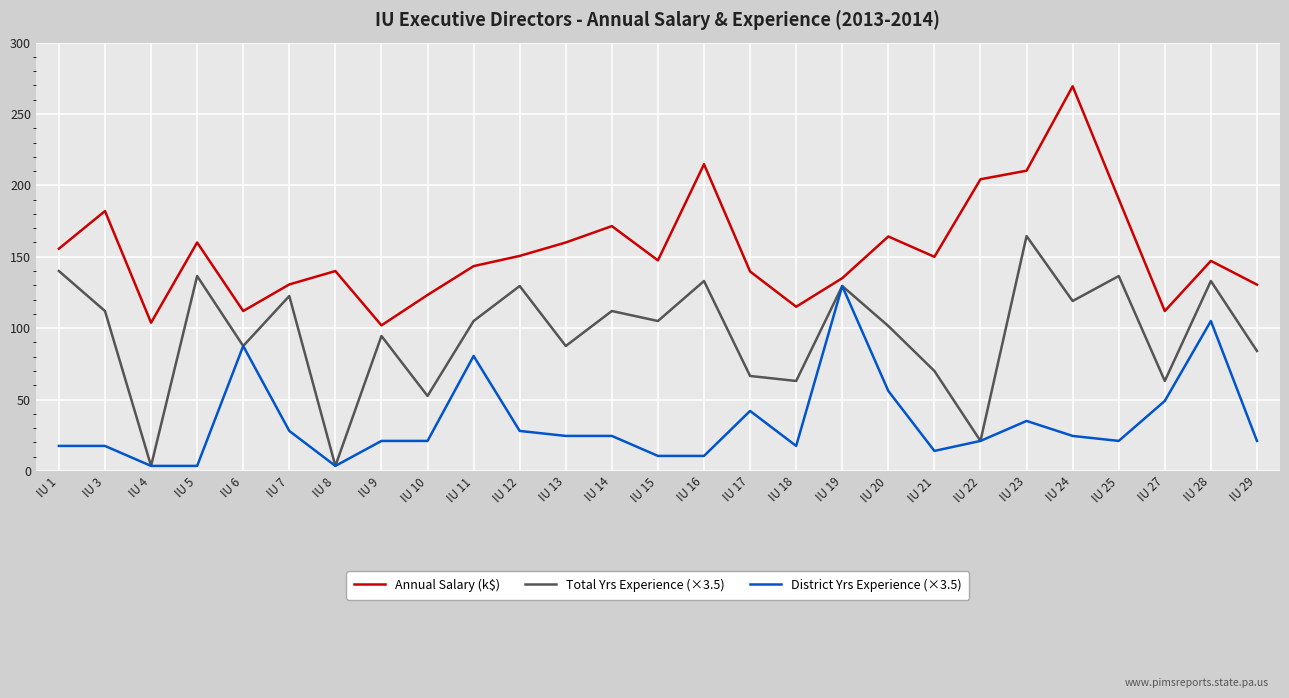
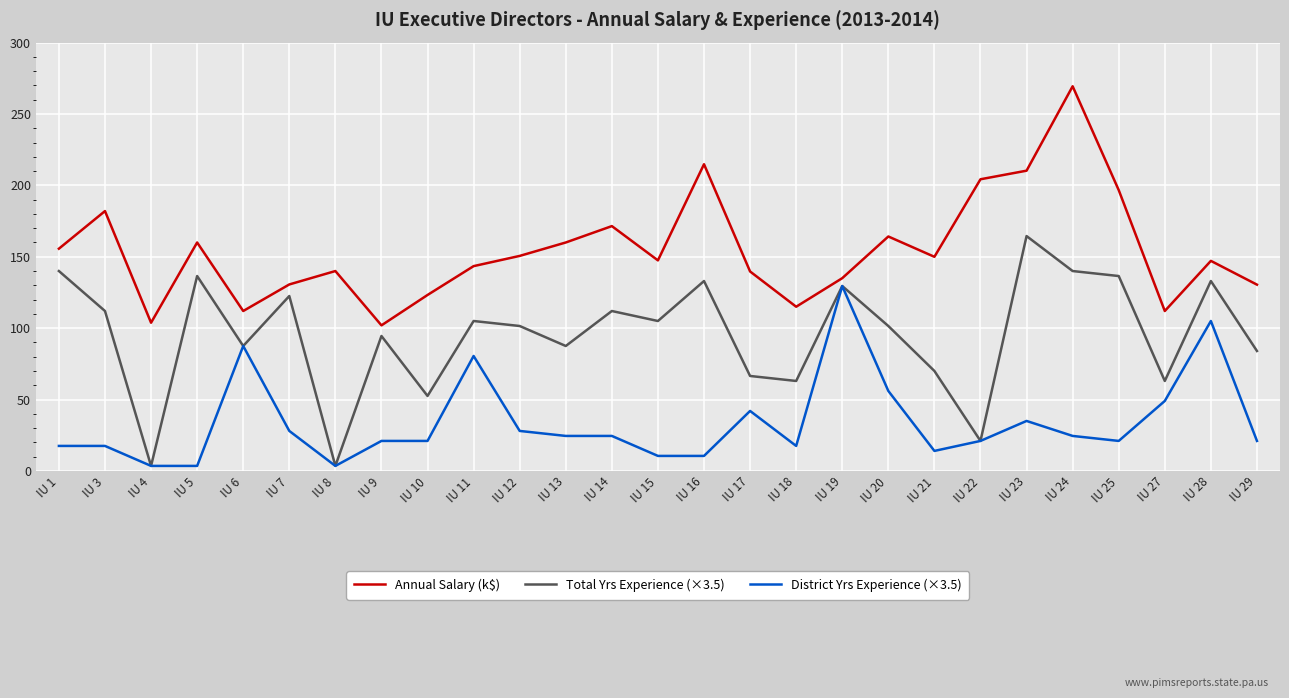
  {
    "Annual Salary (k$)": {
      "IU 1": 156,
      "IU 3": 182,
      "IU 4": 104,
      "IU 5": 160,
      "IU 6": 112,
      "IU 7": 131,
      "IU 8": 140,
      "IU 9": 102,
      "IU 10": 123,
      "IU 11": 143,
      "IU 12": 151,
      "IU 13": 160,
      "IU 14": 171,
      "IU 15": 147,
      "IU 16": 215,
      "IU 17": 140,
      "IU 18": 115,
      "IU 19": 135,
      "IU 20": 164,
      "IU 21": 150,
      "IU 22": 204,
      "IU 23": 210,
      "IU 24": 269,
-     "IU 25": 190,
+     "IU 25": 197,
      "IU 27": 112,
      "IU 28": 147,
      "IU 29": 130
    },
    "Total Yrs Experience (×3.5)": {
      "IU 1": 140,
      "IU 3": 112,
      "IU 5": 137,
      "IU 7": 123,
      "IU 9": 95,
      "IU 10": 53,
      "IU 11": 105,
-     "IU 12": 130,
+     "IU 12": 102,
      "IU 13": 88,
      "IU 14": 112,
      "IU 15": 105,
      "IU 16": 133,
      "IU 17": 67,
      "IU 18": 63,
      "IU 20": 102,
      "IU 21": 70,
      "IU 23": 165,
-     "IU 24": 119,
+     "IU 24": 140,
      "IU 25": 137,
      "IU 27": 63,
      "IU 28": 133,
      "IU 29": 84
    },
    "District Yrs Experience (×3.5)": {
      "IU 1": 18,
      "IU 3": 18,
      "IU 5": 4,
      "IU 7": 28,
      "IU 9": 21,
      "IU 10": 21,
      "IU 11": 81,
      "IU 12": 28,
      "IU 13": 25,
      "IU 14": 25,
      "IU 15": 11,
      "IU 16": 11,
      "IU 17": 42,
      "IU 18": 18,
      "IU 20": 56,
      "IU 21": 14,
      "IU 23": 35,
      "IU 24": 25,
      "IU 25": 21,
      "IU 27": 49,
      "IU 28": 105,
      "IU 29": 21
    }
  }
